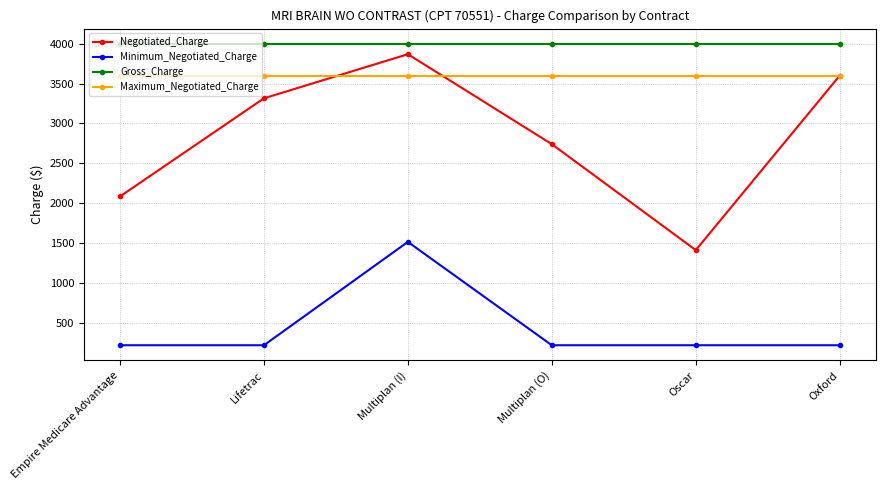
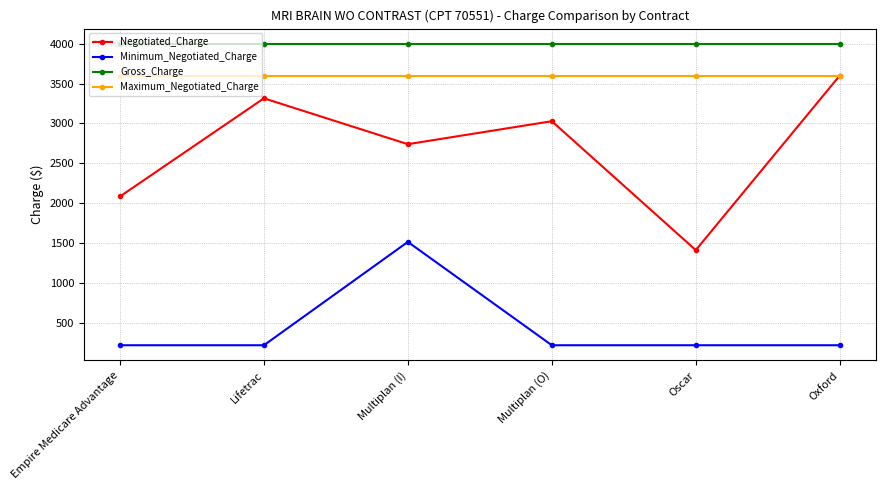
  {
    "Negotiated_Charge": {
      "Empire Medicare Advantage": 2100,
      "Lifetrac": 3300,
-     "Multiplan (I)": 3900,
-     "Multiplan (O)": 2700,
+     "Multiplan (I)": 2700,
+     "Multiplan (O)": 3000,
      "Oscar": 1400
    },
    "Minimum_Negotiated_Charge": {
      "Empire Medicare Advantage": 200,
      "Lifetrac": 200,
      "Multiplan (I)": 1500,
      "Multiplan (O)": 200,
      "Oscar": 200,
      "Oxford": 200
    },
    "Gross_Charge": {
      "Lifetrac": 4000,
      "Multiplan (I)": 4000,
      "Multiplan (O)": 4000,
      "Oscar": 4000,
      "Oxford": 4000
    },
    "Maximum_Negotiated_Charge": {
      "Lifetrac": 3600,
      "Multiplan (I)": 3600,
      "Multiplan (O)": 3600,
      "Oscar": 3600
    }
  }
